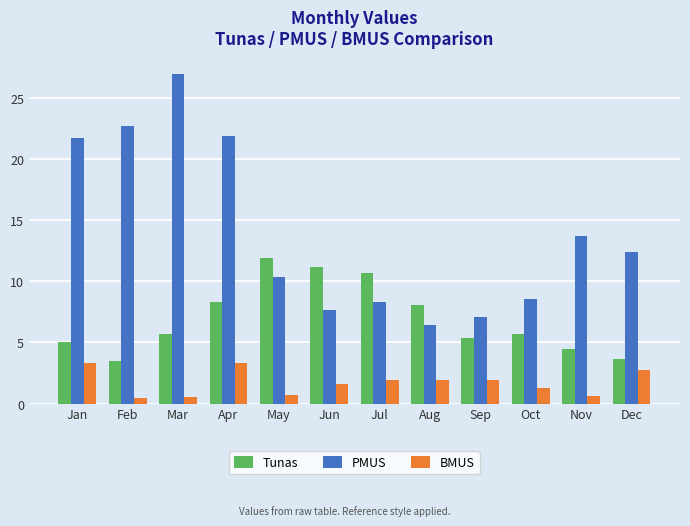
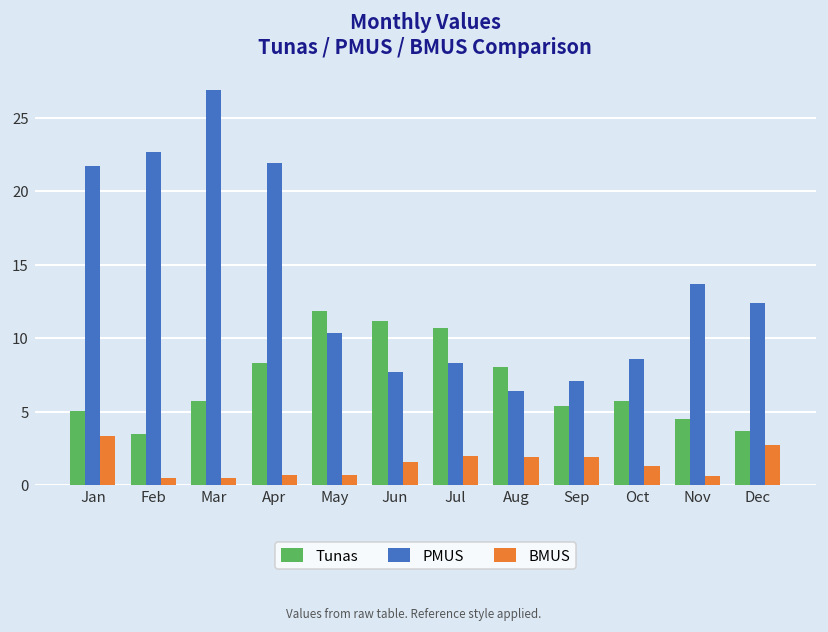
  {
    "Tunas": {
      "Jan": 5.1,
      "Feb": 3.5,
      "Mar": 5.7,
      "Apr": 8.3,
      "May": 11.9,
      "Jun": 11.2,
      "Jul": 10.7,
      "Aug": 8.1,
      "Sep": 5.4,
      "Oct": 5.7,
      "Nov": 4.5,
      "Dec": 3.7
    },
    "PMUS": {
      "Jan": 21.7,
      "Feb": 22.7,
      "Mar": 26.9,
      "Apr": 21.9,
      "May": 10.3,
      "Jun": 7.7,
      "Jul": 8.3,
      "Aug": 6.4,
      "Sep": 7.1,
      "Oct": 8.6,
      "Nov": 13.7,
      "Dec": 12.4
    },
    "BMUS": {
      "Jan": 3.3,
      "Feb": 0.5,
      "Mar": 0.5,
-     "Apr": 3.3,
+     "Apr": 0.7,
      "May": 0.7,
      "Jun": 1.6,
      "Jul": 2.0,
      "Aug": 1.9,
      "Sep": 1.9,
      "Oct": 1.3,
      "Nov": 0.6,
      "Dec": 2.7
    }
  }
